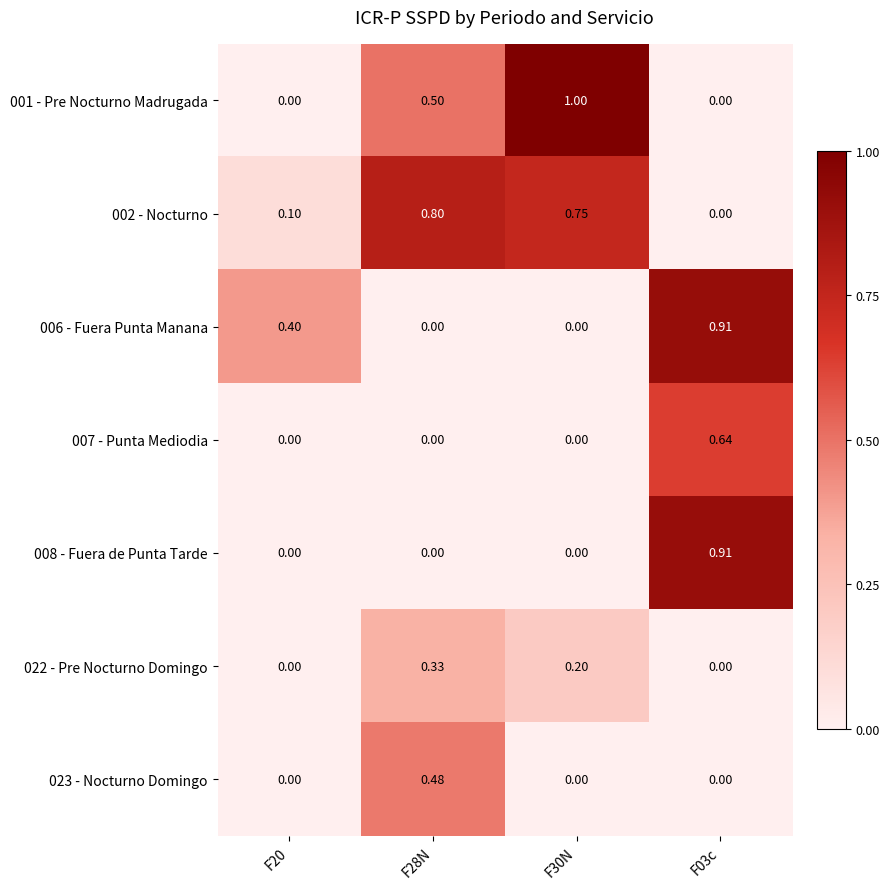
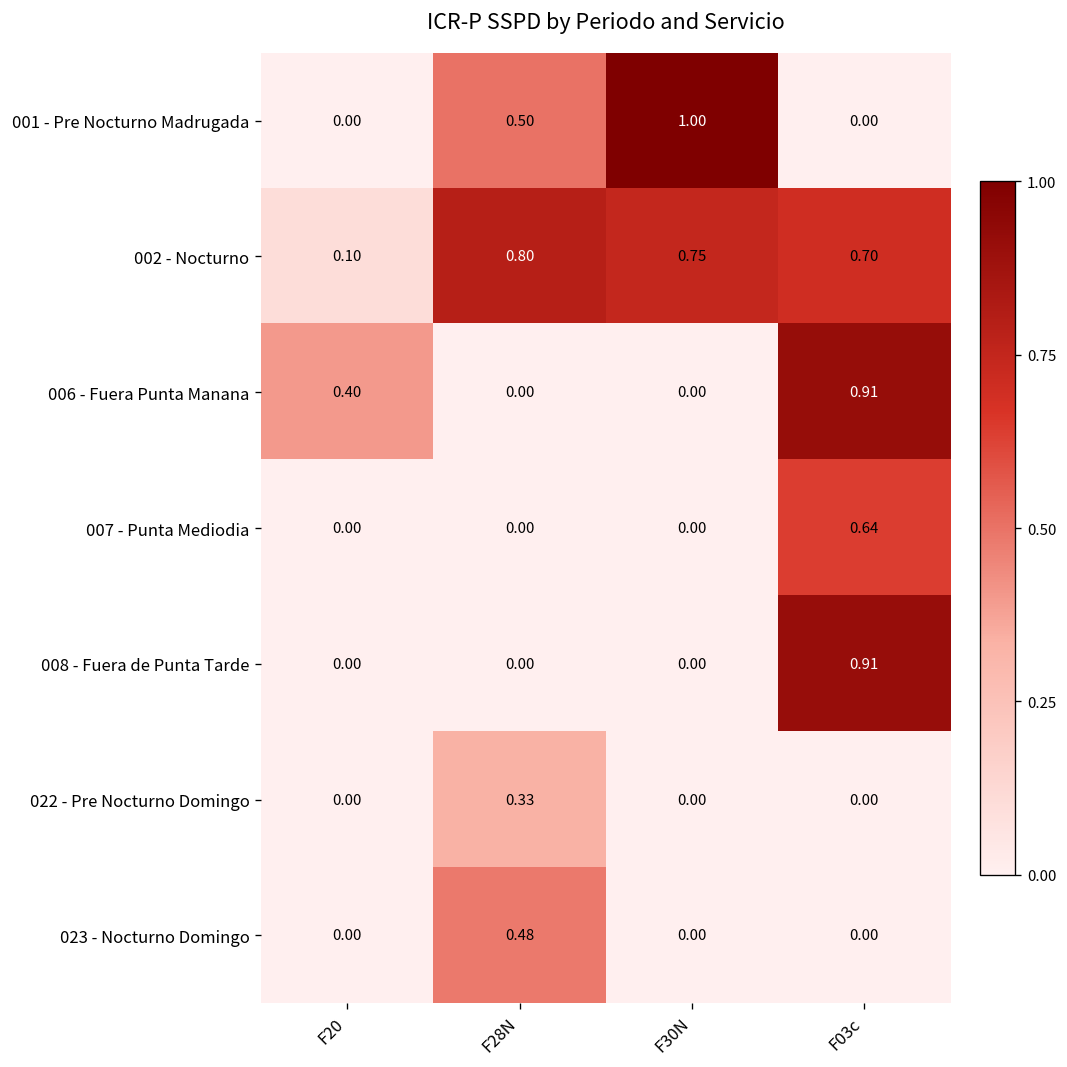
  {
    "001 - Pre Nocturno Madrugada": {
      "F20": 0.00,
      "F28N": 0.50,
      "F30N": 1.00,
      "F03c": 0.00
    },
    "002 - Nocturno": {
      "F20": 0.10,
      "F28N": 0.80,
      "F30N": 0.75,
-     "F03c": 0.00
+     "F03c": 0.70
    },
    "006 - Fuera Punta Manana": {
      "F20": 0.40,
      "F28N": 0.00,
      "F30N": 0.00,
      "F03c": 0.91
    },
    "007 - Punta Mediodia": {
      "F20": 0.00,
      "F28N": 0.00,
      "F30N": 0.00,
      "F03c": 0.64
    },
    "008 - Fuera de Punta Tarde": {
      "F20": 0.00,
      "F28N": 0.00,
      "F30N": 0.00,
      "F03c": 0.91
    },
    "022 - Pre Nocturno Domingo": {
      "F20": 0.00,
      "F28N": 0.33,
-     "F30N": 0.20,
+     "F30N": 0.00,
      "F03c": 0.00
    },
    "023 - Nocturno Domingo": {
      "F20": 0.00,
      "F28N": 0.48,
      "F30N": 0.00,
      "F03c": 0.00
    }
  }
